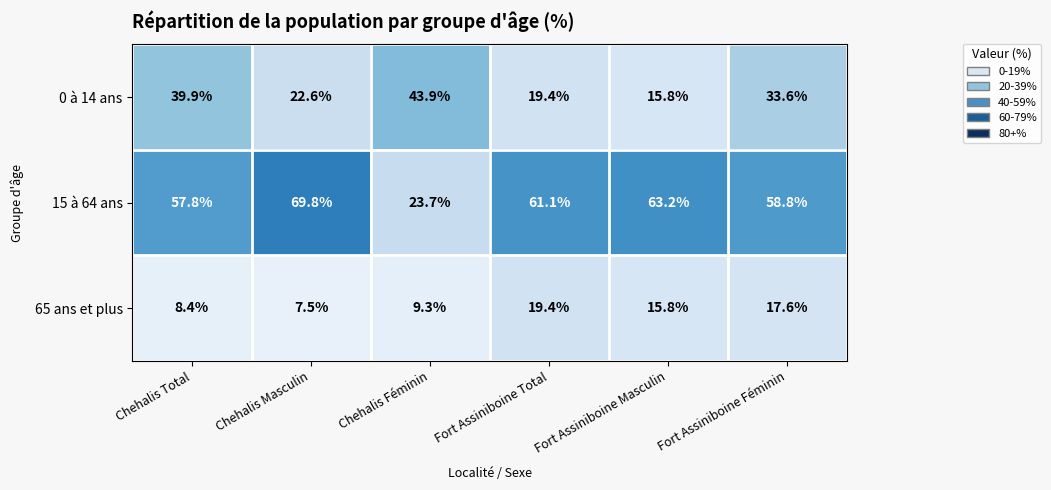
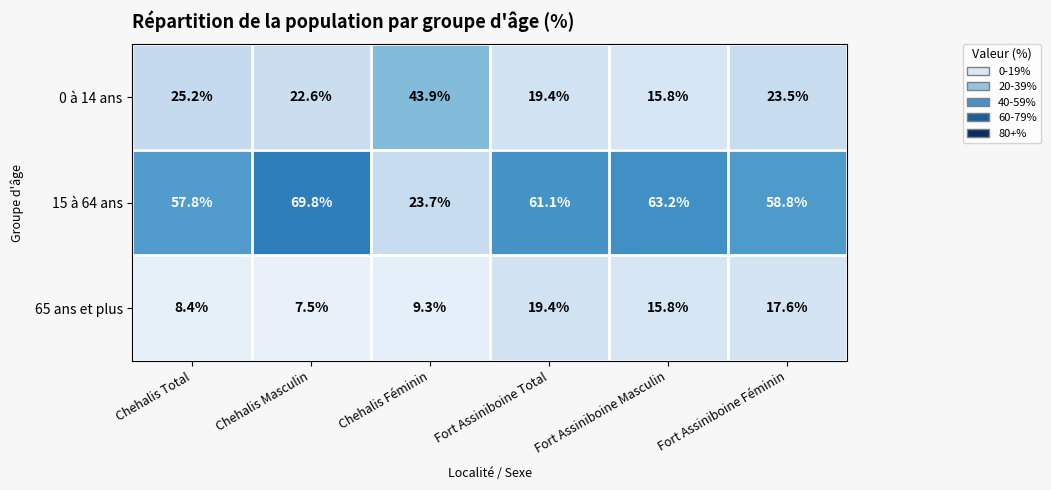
  {
    "0 à 14 ans": {
-     "Chehalis Total": "39.9%",
+     "Chehalis Total": "25.2%",
      "Chehalis Masculin": "22.6%",
      "Chehalis Féminin": "43.9%",
      "Fort Assiniboine Total": "19.4%",
      "Fort Assiniboine Masculin": "15.8%",
-     "Fort Assiniboine Féminin": "33.6%"
+     "Fort Assiniboine Féminin": "23.5%"
    },
    "15 à 64 ans": {
      "Chehalis Total": "57.8%",
      "Chehalis Masculin": "69.8%",
      "Chehalis Féminin": "23.7%",
      "Fort Assiniboine Total": "61.1%",
      "Fort Assiniboine Masculin": "63.2%",
      "Fort Assiniboine Féminin": "58.8%"
    },
    "65 ans et plus": {
      "Chehalis Total": "8.4%",
      "Chehalis Masculin": "7.5%",
      "Chehalis Féminin": "9.3%",
      "Fort Assiniboine Total": "19.4%",
      "Fort Assiniboine Masculin": "15.8%",
      "Fort Assiniboine Féminin": "17.6%"
    }
  }
